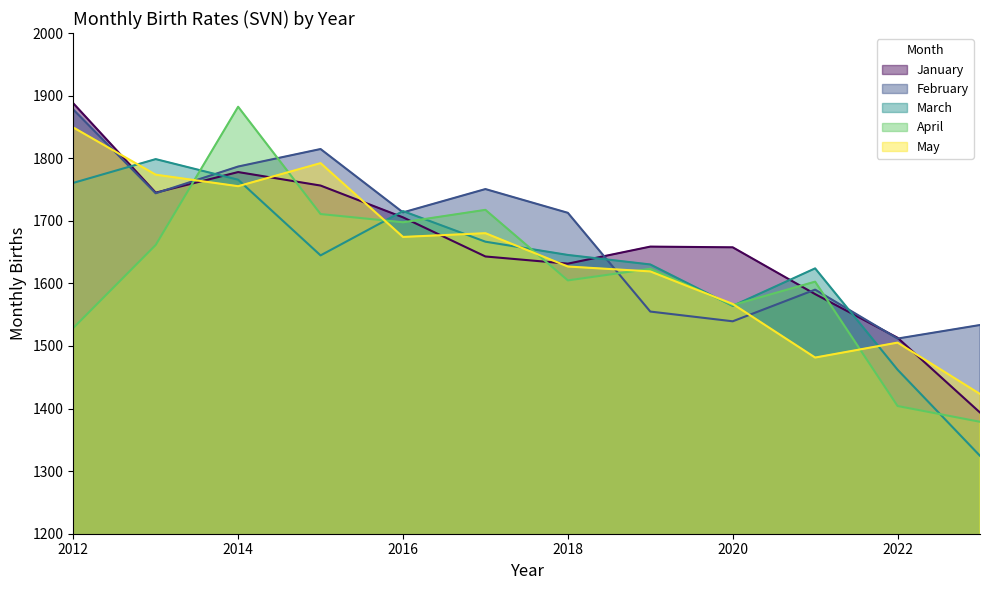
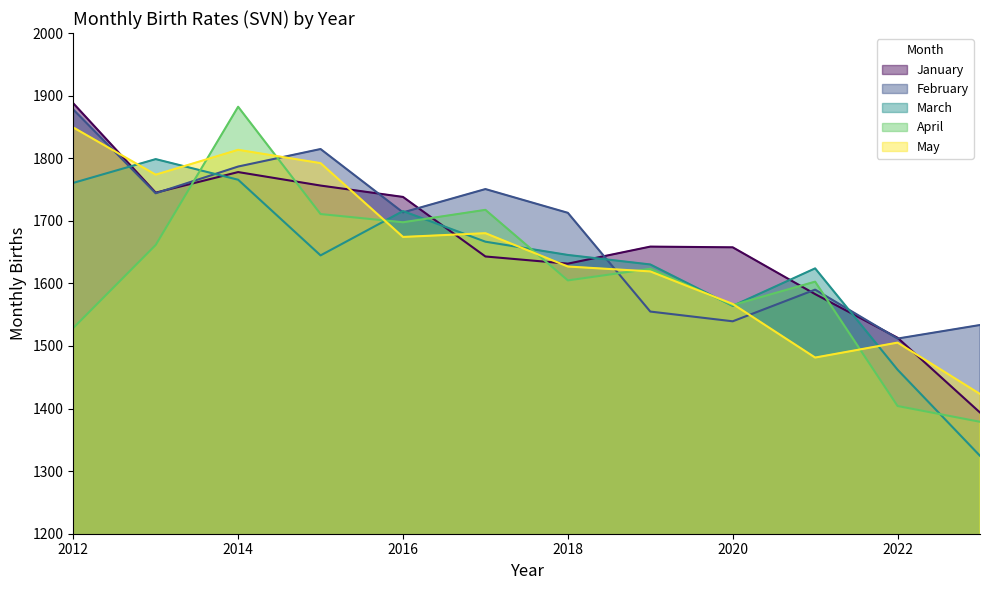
  {
    "January": {
      "2012": 1890,
      "2014": 1780,
-     "2016": 1710,
+     "2016": 1740,
      "2018": 1630,
      "2020": 1660
    },
    "April": {
      "2012": 1530,
      "2014": 1880,
      "2016": 1700,
      "2018": 1600,
      "2022": 1400
    },
    "May": {
      "2012": 1850,
-     "2014": 1760,
+     "2014": 1810,
      "2016": 1670,
      "2018": 1630,
      "2022": 1510
    }
  }
